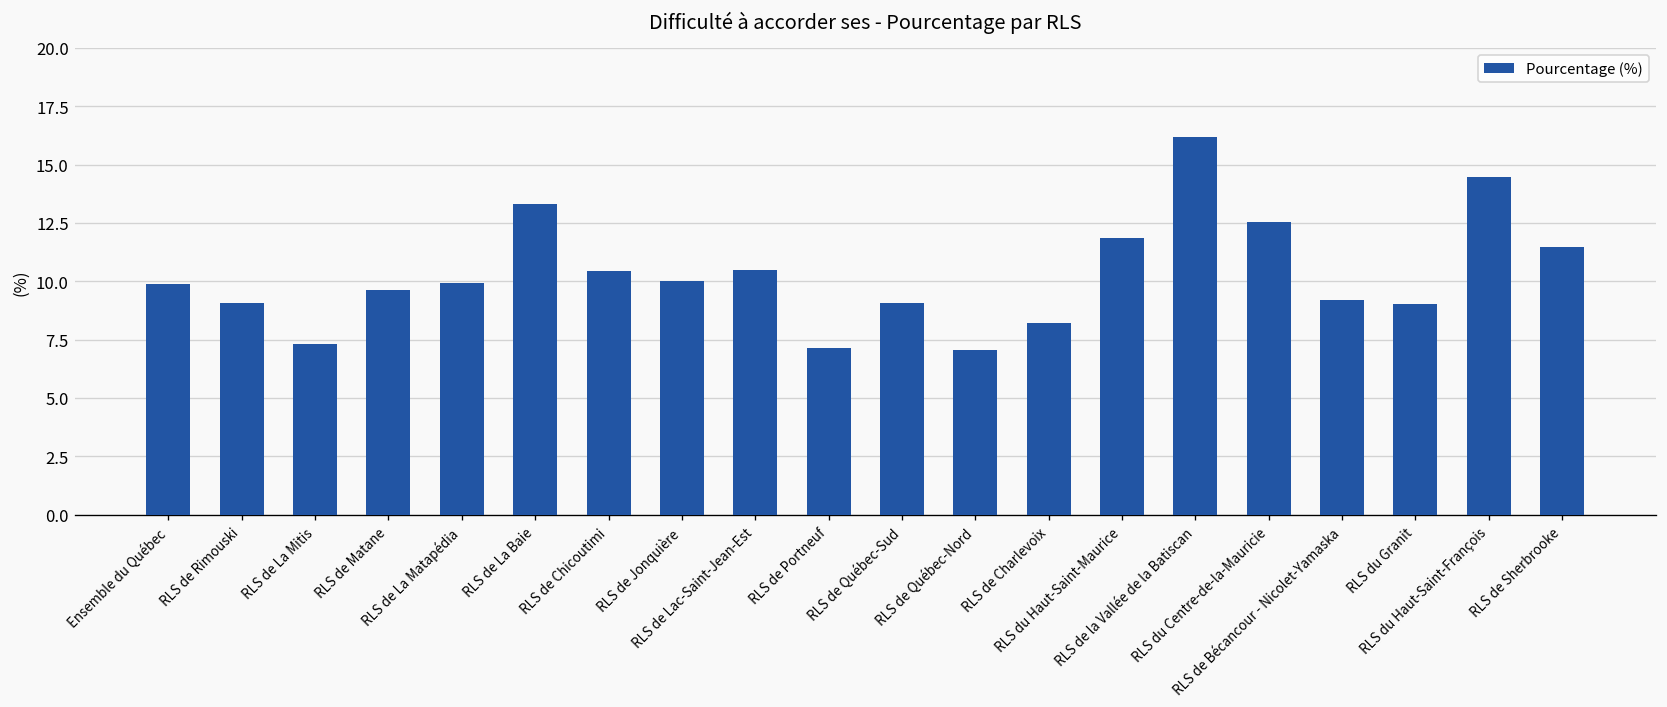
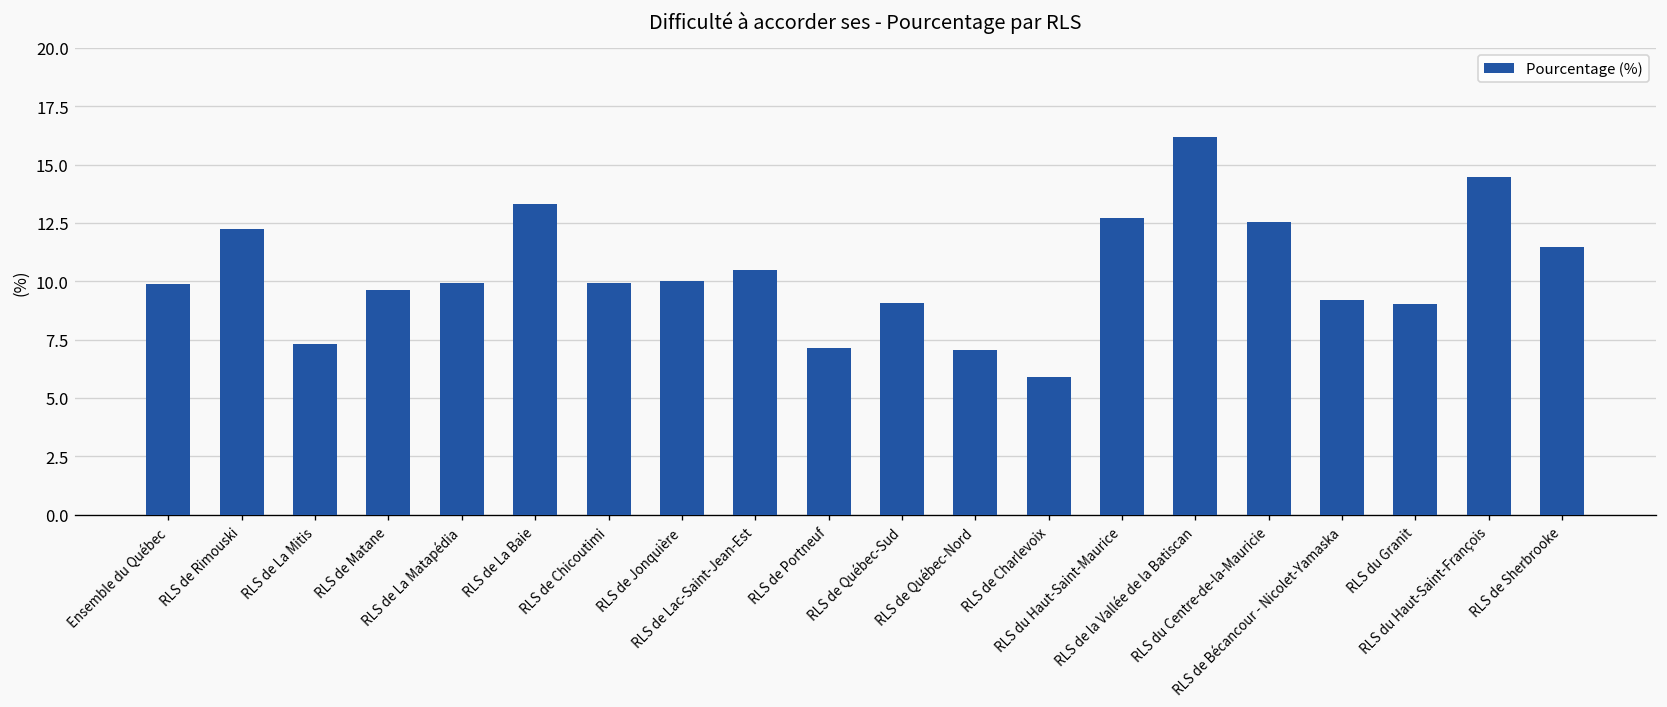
  {
    "Ensemble du Québec": 9.9,
-   "RLS de Rimouski": 9.1,
+   "RLS de Rimouski": 12.2,
    "RLS de La Mitis": 7.3,
    "RLS de Matane": 9.6,
    "RLS de La Matapédia": 9.9,
    "RLS de La Baie": 13.3,
-   "RLS de Chicoutimi": 10.4,
+   "RLS de Chicoutimi": 9.9,
    "RLS de Jonquière": 10.0,
    "RLS de Lac-Saint-Jean-Est": 10.5,
    "RLS de Portneuf": 7.1,
    "RLS de Québec-Sud": 9.1,
    "RLS de Québec-Nord": 7.1,
-   "RLS de Charlevoix": 8.2,
-   "RLS du Haut-Saint-Maurice": 11.8,
+   "RLS de Charlevoix": 5.9,
+   "RLS du Haut-Saint-Maurice": 12.7,
    "RLS de la Vallée de la Batiscan": 16.2,
    "RLS du Centre-de-la-Mauricie": 12.6,
    "RLS de Bécancour - Nicolet-Yamaska": 9.2,
    "RLS du Granit": 9.0,
    "RLS du Haut-Saint-François": 14.5,
    "RLS de Sherbrooke": 11.5
  }
